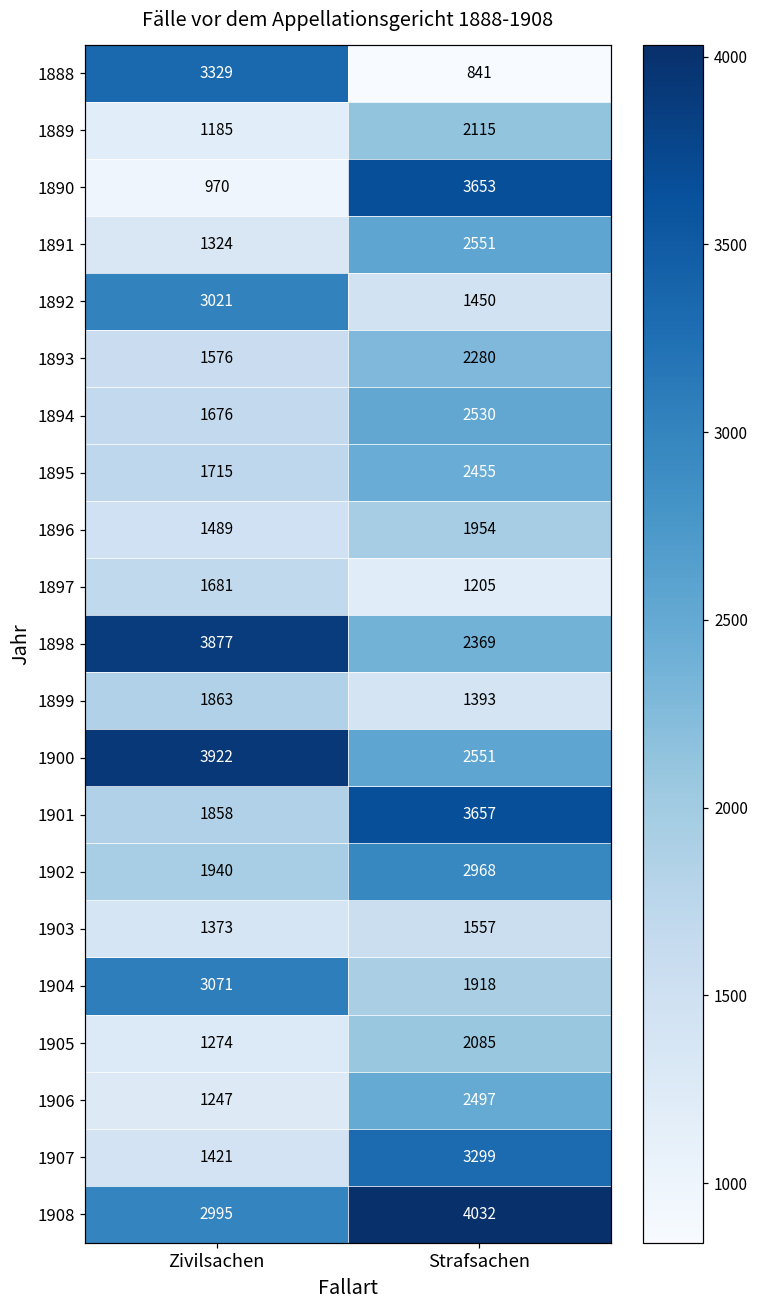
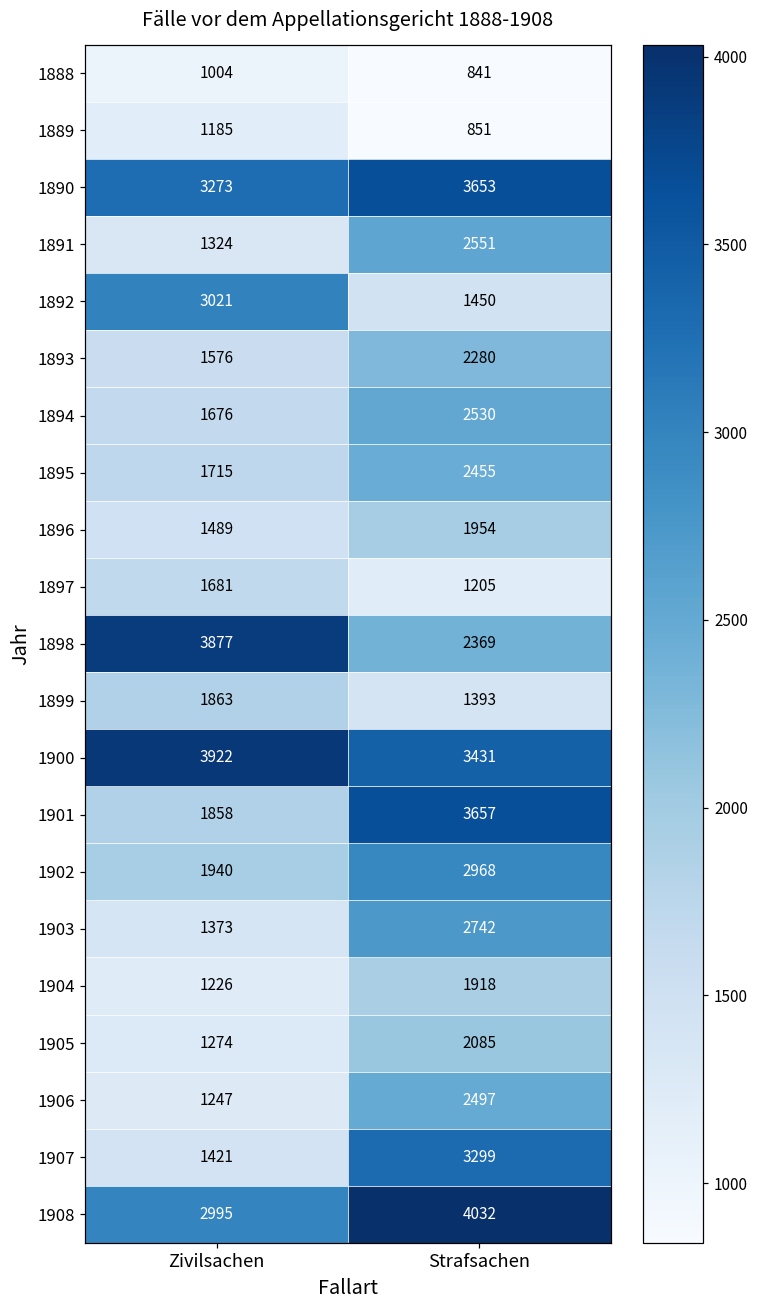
  {
    "1888": {
-     "Zivilsachen": 3329,
+     "Zivilsachen": 1004,
      "Strafsachen": 841
    },
    "1889": {
      "Zivilsachen": 1185,
-     "Strafsachen": 2115
+     "Strafsachen": 851
    },
    "1890": {
-     "Zivilsachen": 970,
+     "Zivilsachen": 3273,
      "Strafsachen": 3653
    },
    "1891": {
      "Zivilsachen": 1324,
      "Strafsachen": 2551
    },
    "1892": {
      "Zivilsachen": 3021,
      "Strafsachen": 1450
    },
    "1893": {
      "Zivilsachen": 1576,
      "Strafsachen": 2280
    },
    "1894": {
      "Zivilsachen": 1676,
      "Strafsachen": 2530
    },
    "1895": {
      "Zivilsachen": 1715,
      "Strafsachen": 2455
    },
    "1896": {
      "Zivilsachen": 1489,
      "Strafsachen": 1954
    },
    "1897": {
      "Zivilsachen": 1681,
      "Strafsachen": 1205
    },
    "1898": {
      "Zivilsachen": 3877,
      "Strafsachen": 2369
    },
    "1899": {
      "Zivilsachen": 1863,
      "Strafsachen": 1393
    },
    "1900": {
      "Zivilsachen": 3922,
-     "Strafsachen": 2551
+     "Strafsachen": 3431
    },
    "1901": {
      "Zivilsachen": 1858,
      "Strafsachen": 3657
    },
    "1902": {
      "Zivilsachen": 1940,
      "Strafsachen": 2968
    },
    "1903": {
      "Zivilsachen": 1373,
-     "Strafsachen": 1557
+     "Strafsachen": 2742
    },
    "1904": {
-     "Zivilsachen": 3071,
+     "Zivilsachen": 1226,
      "Strafsachen": 1918
    },
    "1905": {
      "Zivilsachen": 1274,
      "Strafsachen": 2085
    },
    "1906": {
      "Zivilsachen": 1247,
      "Strafsachen": 2497
    },
    "1907": {
      "Zivilsachen": 1421,
      "Strafsachen": 3299
    },
    "1908": {
      "Zivilsachen": 2995,
      "Strafsachen": 4032
    }
  }
